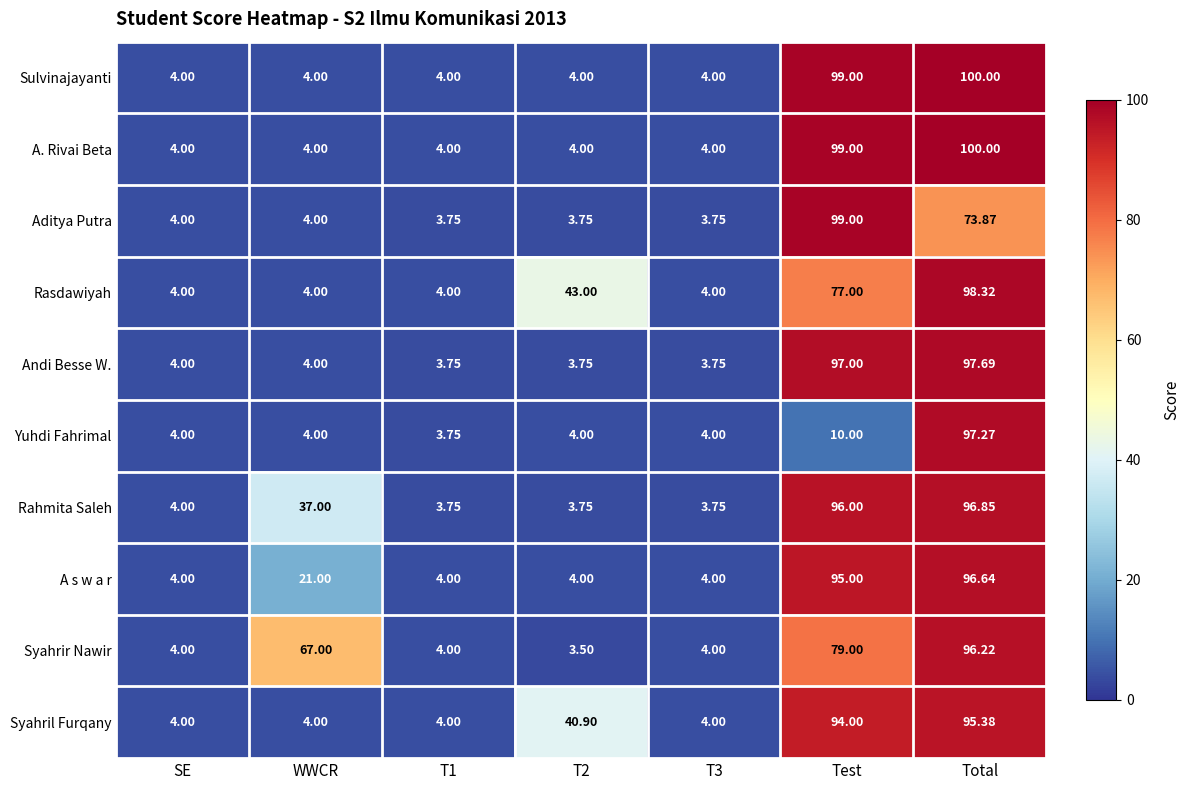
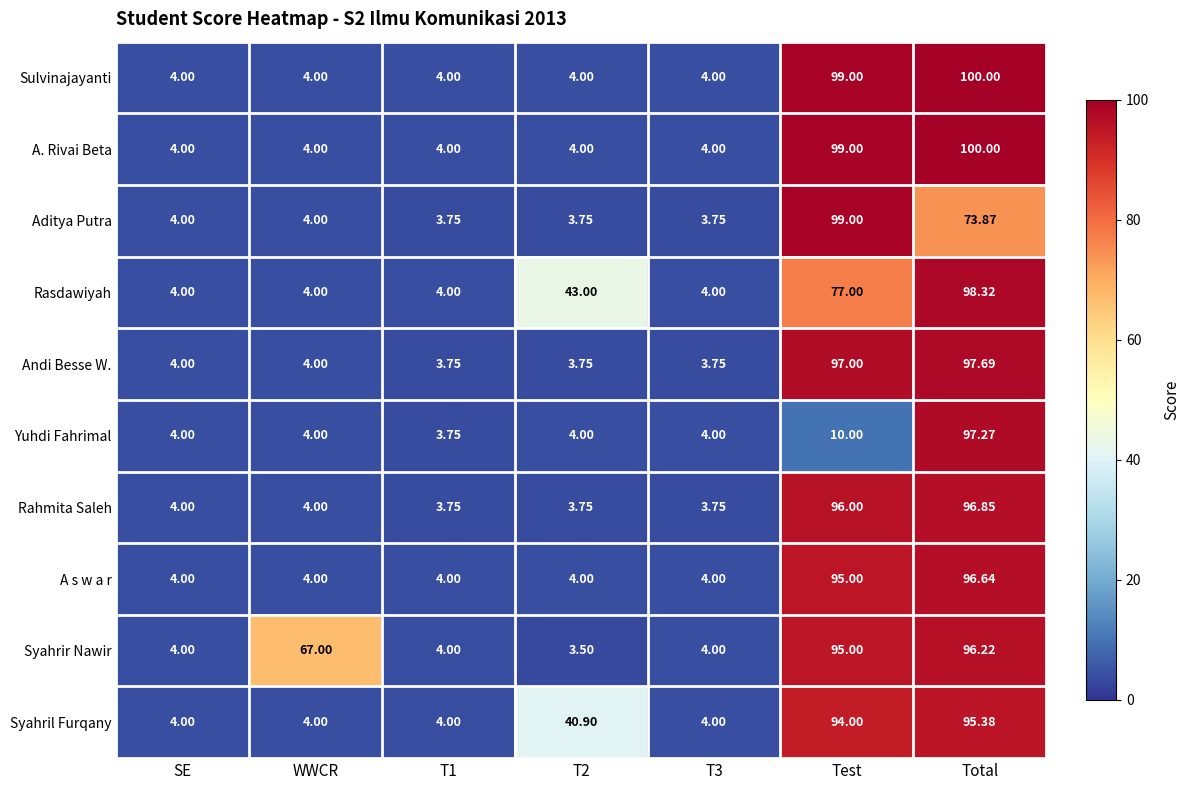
  {
    "Sulvinajayanti": {
      "SE": 4.00,
      "WWCR": 4.00,
      "T1": 4.00,
      "T2": 4.00,
      "T3": 4.00,
      "Test": 99.00,
      "Total": 100.00
    },
    "A. Rivai Beta": {
      "SE": 4.00,
      "WWCR": 4.00,
      "T1": 4.00,
      "T2": 4.00,
      "T3": 4.00,
      "Test": 99.00,
      "Total": 100.00
    },
    "Aditya Putra": {
      "SE": 4.00,
      "WWCR": 4.00,
      "T1": 3.75,
      "T2": 3.75,
      "T3": 3.75,
      "Test": 99.00,
      "Total": 73.87
    },
    "Rasdawiyah": {
      "SE": 4.00,
      "WWCR": 4.00,
      "T1": 4.00,
      "T2": 43.00,
      "T3": 4.00,
      "Test": 77.00,
      "Total": 98.32
    },
    "Andi Besse W.": {
      "SE": 4.00,
      "WWCR": 4.00,
      "T1": 3.75,
      "T2": 3.75,
      "T3": 3.75,
      "Test": 97.00,
      "Total": 97.69
    },
    "Yuhdi Fahrimal": {
      "SE": 4.00,
      "WWCR": 4.00,
      "T1": 3.75,
      "T2": 4.00,
      "T3": 4.00,
      "Test": 10.00,
      "Total": 97.27
    },
    "Rahmita Saleh": {
      "SE": 4.00,
-     "WWCR": 37.00,
+     "WWCR": 4.00,
      "T1": 3.75,
      "T2": 3.75,
      "T3": 3.75,
      "Test": 96.00,
      "Total": 96.85
    },
    "A s w a r": {
      "SE": 4.00,
-     "WWCR": 21.00,
+     "WWCR": 4.00,
      "T1": 4.00,
      "T2": 4.00,
      "T3": 4.00,
      "Test": 95.00,
      "Total": 96.64
    },
    "Syahrir Nawir": {
      "SE": 4.00,
      "WWCR": 67.00,
      "T1": 4.00,
      "T2": 3.50,
      "T3": 4.00,
-     "Test": 79.00,
+     "Test": 95.00,
      "Total": 96.22
    },
    "Syahril Furqany": {
      "SE": 4.00,
      "WWCR": 4.00,
      "T1": 4.00,
      "T2": 40.90,
      "T3": 4.00,
      "Test": 94.00,
      "Total": 95.38
    }
  }
